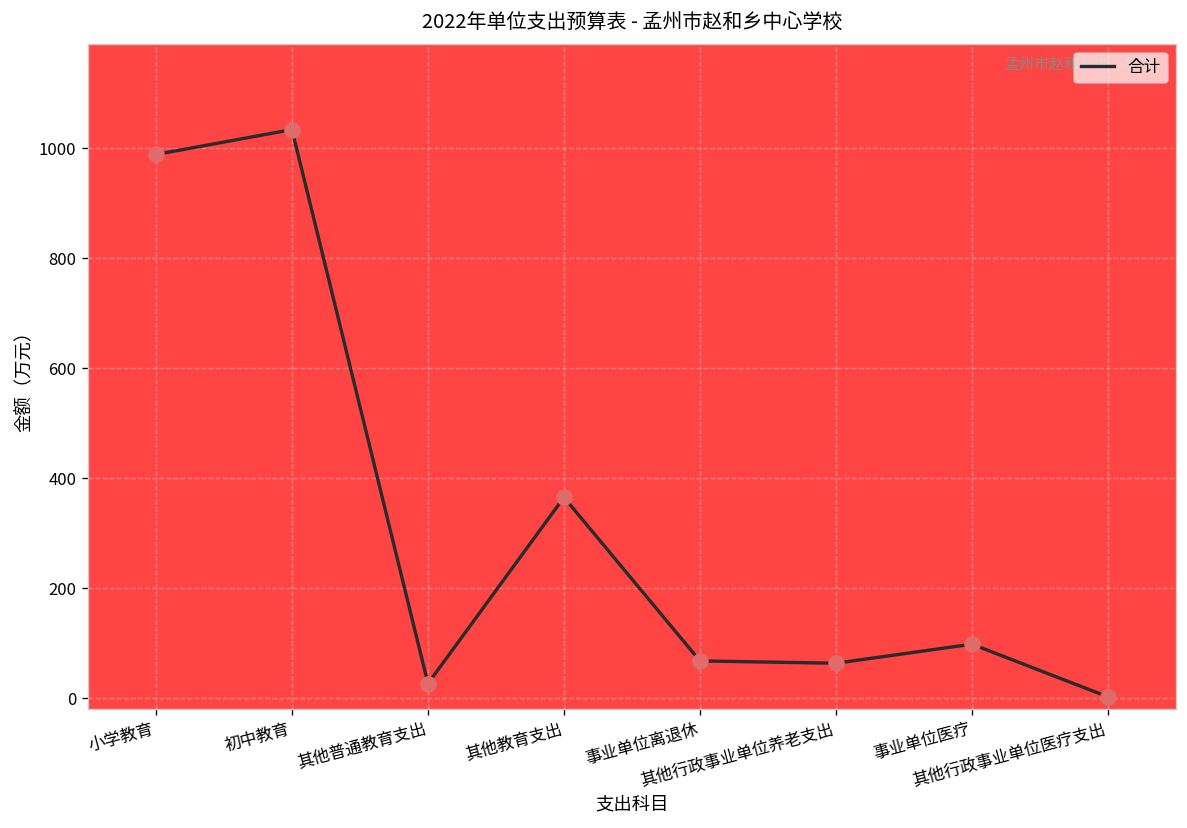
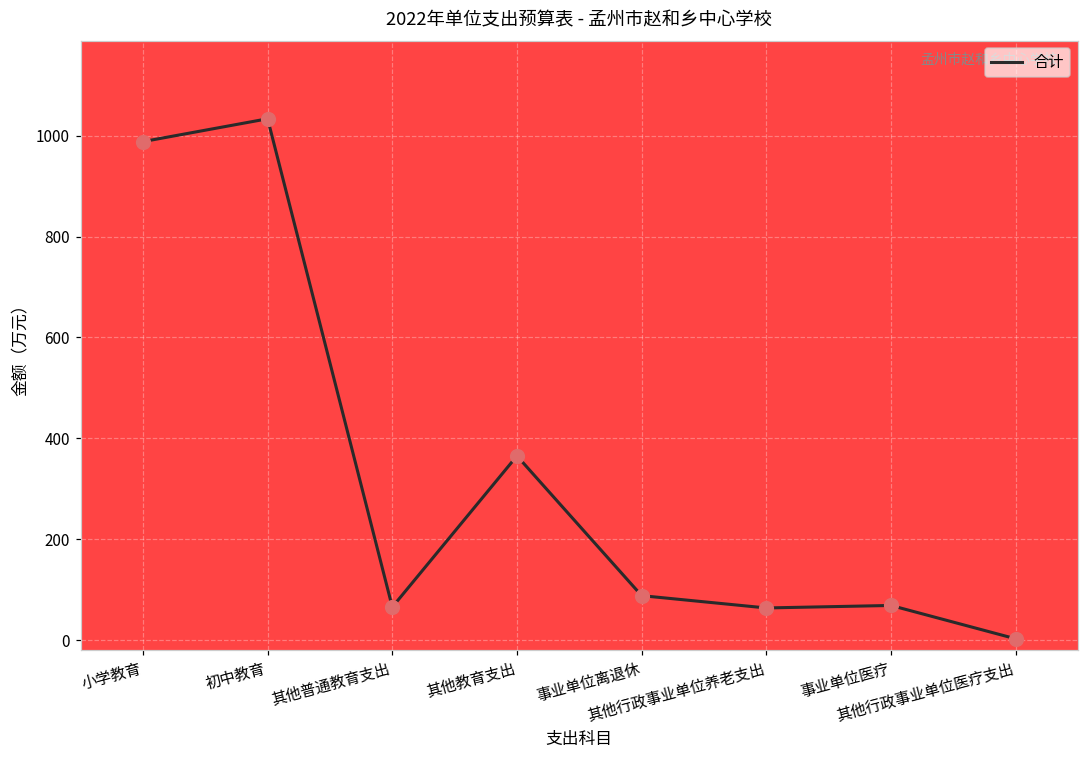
  {
    "小学教育": 990,
    "初中教育": 1030,
-   "其他普通教育支出": 30,
+   "其他普通教育支出": 70,
    "其他教育支出": 370,
-   "事业单位离退休": 70,
+   "事业单位离退休": 90,
    "其他行政事业单位养老支出": 60,
-   "事业单位医疗": 100,
+   "事业单位医疗": 70,
    "其他行政事业单位医疗支出": 0
  }
